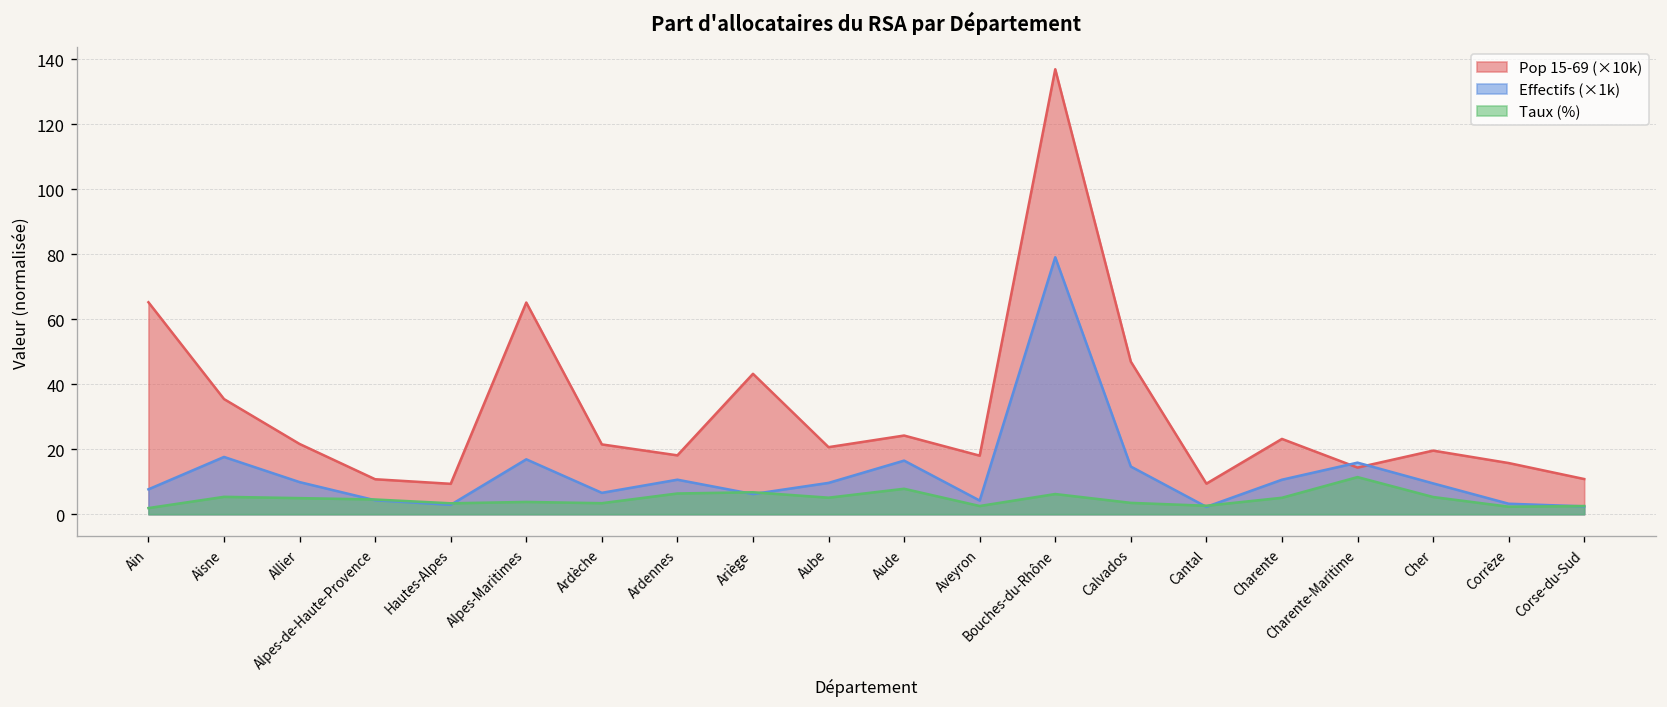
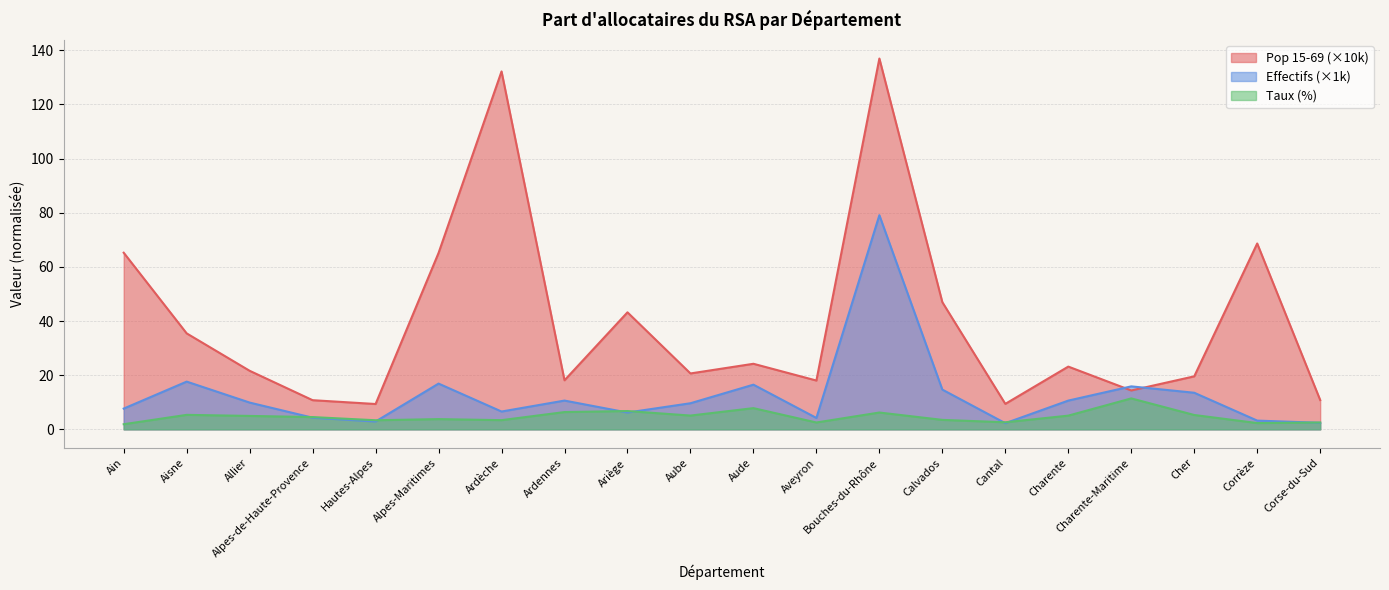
  {
    "Pop 15-69 (×10k)": {
      "Ain": 65,
      "Aisne": 35,
      "Allier": 22,
      "Alpes-de-Haute-Provence": 11,
      "Hautes-Alpes": 9,
      "Alpes-Maritimes": 65,
-     "Ardèche": 21,
+     "Ardèche": 132,
      "Ardennes": 18,
      "Ariège": 43,
      "Aube": 21,
      "Aude": 24,
      "Aveyron": 18,
      "Bouches-du-Rhône": 137,
      "Calvados": 47,
      "Cantal": 9,
      "Charente": 23,
      "Charente-Maritime": 14,
      "Cher": 20,
-     "Corrèze": 16,
+     "Corrèze": 69,
      "Corse-du-Sud": 11
    },
    "Effectifs (×1k)": {
      "Ain": 8,
      "Aisne": 18,
      "Allier": 10,
      "Alpes-Maritimes": 17,
      "Ardèche": 7,
      "Ardennes": 11,
      "Aube": 10,
      "Aude": 17,
      "Aveyron": 4,
      "Bouches-du-Rhône": 79,
      "Calvados": 15,
      "Charente": 11,
      "Charente-Maritime": 16,
-     "Cher": 9
+     "Cher": 14
    },
    "Taux (%)": {
      "Ain": 2,
      "Aisne": 5,
      "Allier": 5,
      "Alpes-Maritimes": 4,
      "Ardèche": 3,
      "Ardennes": 6,
      "Aube": 5,
      "Aude": 8,
      "Aveyron": 3,
      "Bouches-du-Rhône": 6,
      "Calvados": 3,
      "Charente": 5,
      "Charente-Maritime": 11,
      "Cher": 5
    }
  }
